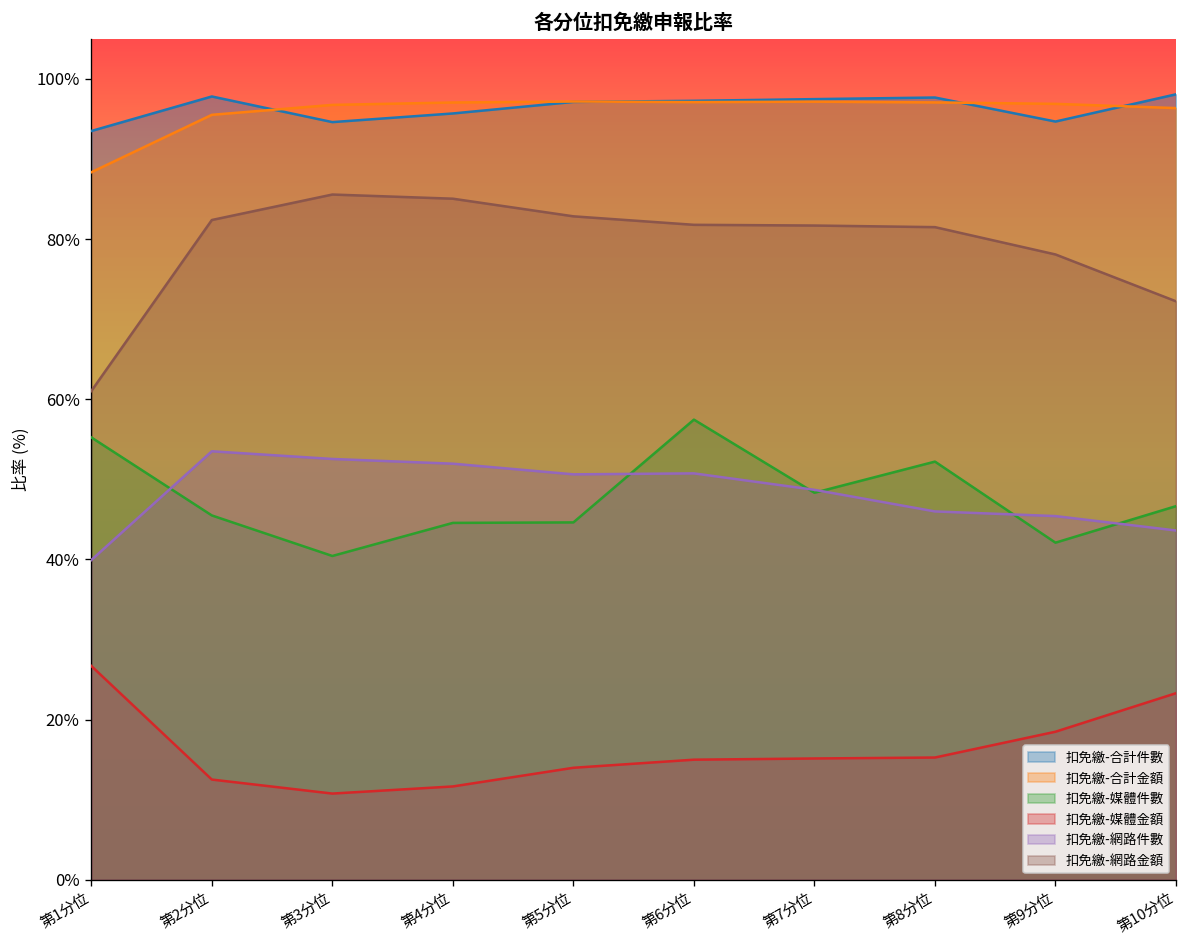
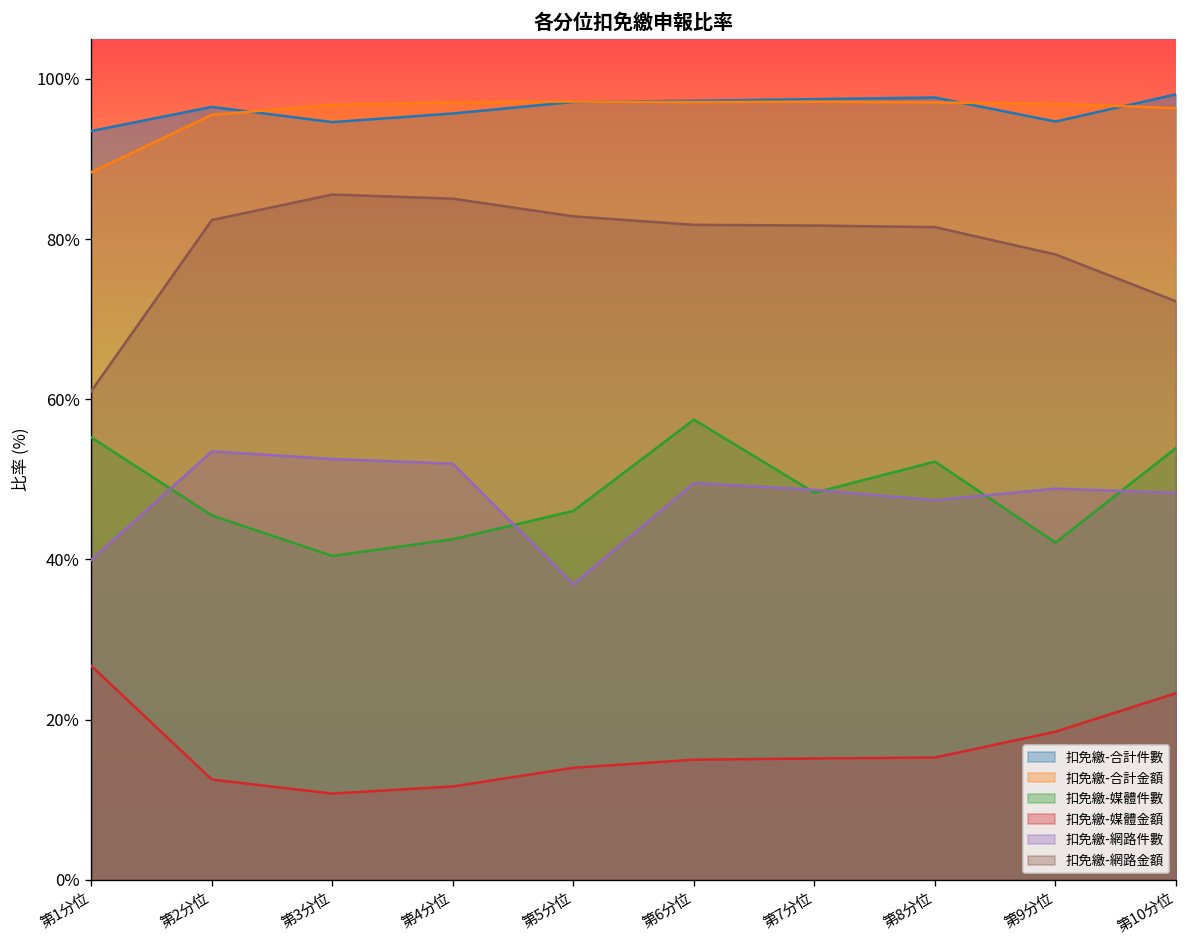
  {
    "扣免繳-合計件數": {
      "第1分位": "93%",
-     "第2分位": "98%",
+     "第2分位": "97%",
      "第3分位": "95%",
      "第4分位": "96%",
      "第8分位": "98%",
      "第9分位": "95%",
      "第10分位": "98%"
    },
    "扣免繳-媒體件數": {
      "第1分位": "55%",
      "第2分位": "46%",
      "第3分位": "40%",
-     "第4分位": "45%",
-     "第5分位": "45%",
+     "第4分位": "43%",
+     "第5分位": "46%",
      "第6分位": "57%",
      "第8分位": "52%",
      "第9分位": "42%",
-     "第10分位": "47%"
+     "第10分位": "54%"
    },
    "扣免繳-網路件數": {
      "第1分位": "40%",
      "第2分位": "54%",
      "第3分位": "53%",
      "第4分位": "52%",
-     "第5分位": "51%",
-     "第6分位": "51%",
-     "第8分位": "46%",
-     "第9分位": "45%",
-     "第10分位": "44%"
+     "第5分位": "37%",
+     "第6分位": "50%",
+     "第8分位": "47%",
+     "第9分位": "49%",
+     "第10分位": "48%"
    }
  }
